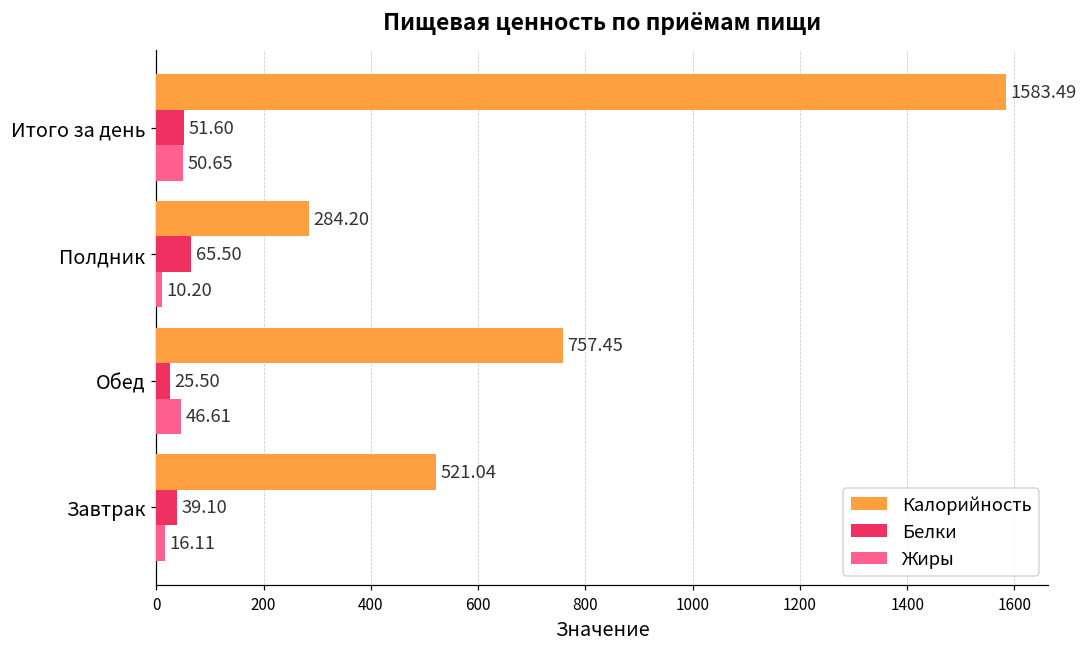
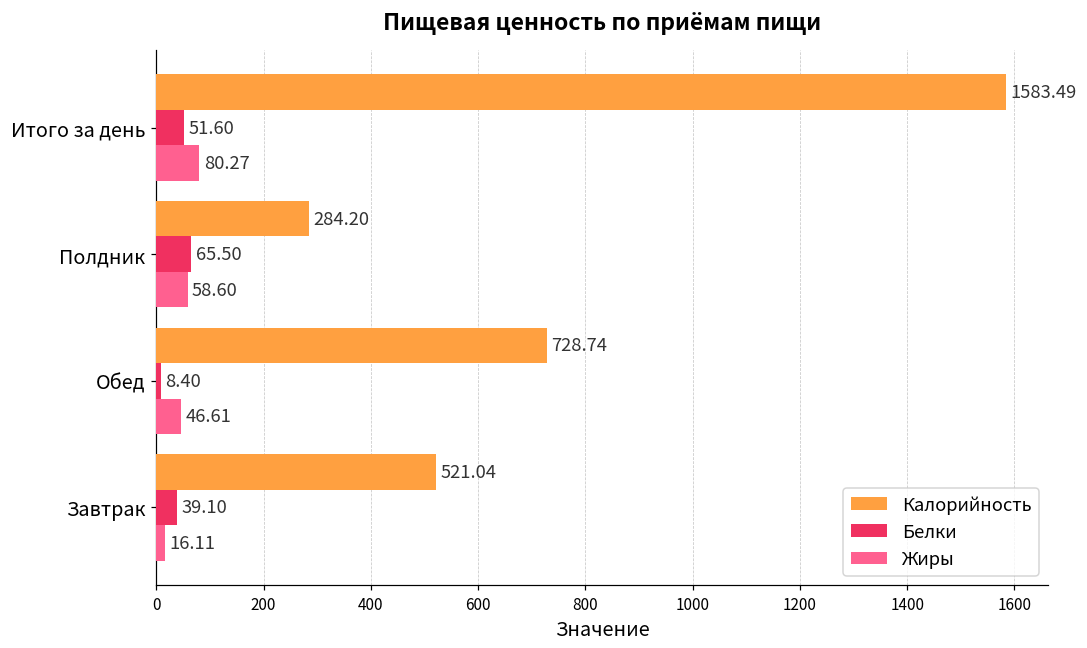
  {
    "Калорийность": {
      "Итого за день": 1583.49,
      "Полдник": 284.20,
-     "Обед": 757.45,
+     "Обед": 728.74,
      "Завтрак": 521.04
    },
    "Белки": {
      "Итого за день": 51.60,
      "Полдник": 65.50,
-     "Обед": 25.50,
+     "Обед": 8.40,
      "Завтрак": 39.10
    },
    "Жиры": {
-     "Итого за день": 50.65,
-     "Полдник": 10.20,
+     "Итого за день": 80.27,
+     "Полдник": 58.60,
      "Обед": 46.61,
      "Завтрак": 16.11
    }
  }
